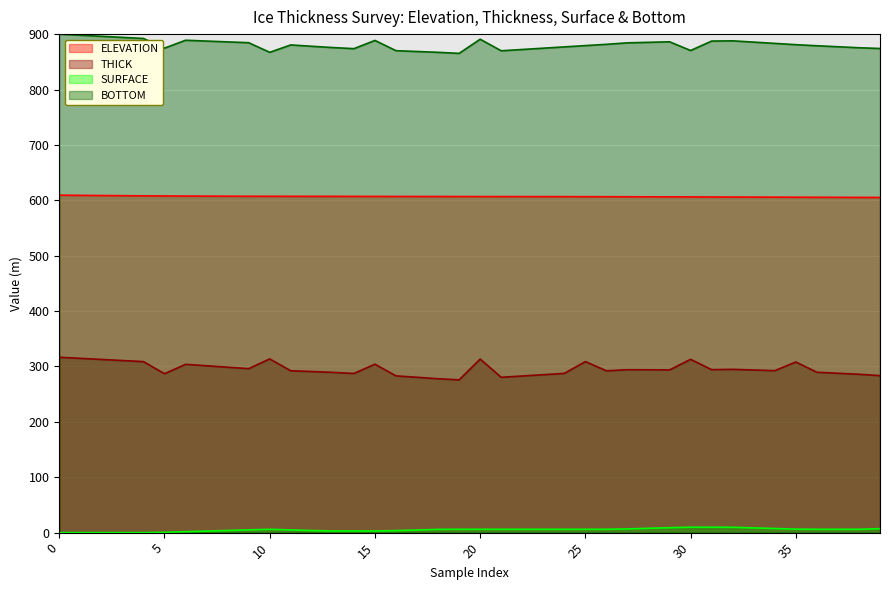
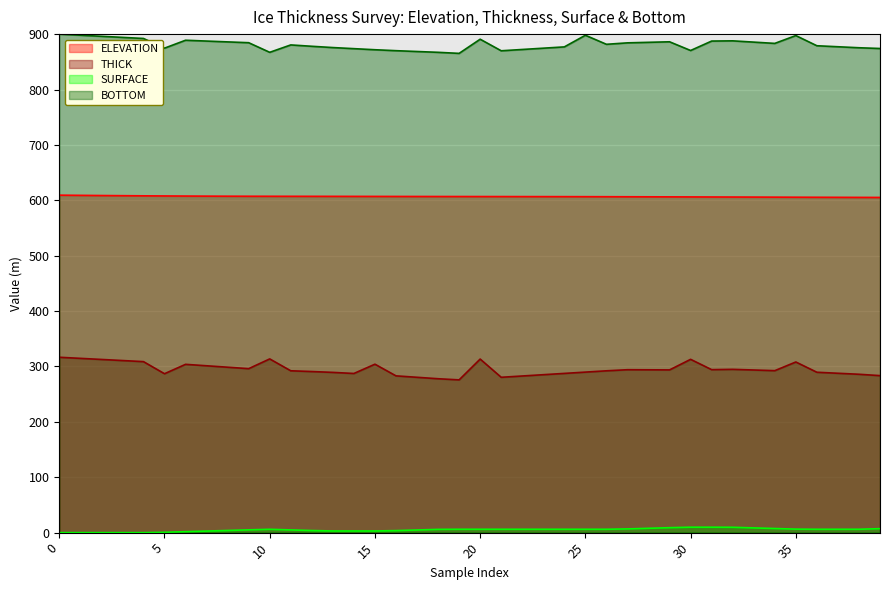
  {
    "ELEVATION": {
      "0": 610,
      "5": 610,
      "10": 610,
      "15": 610,
      "20": 610,
      "25": 610,
      "30": 610,
      "35": 610
    },
    "THICK": {
      "0": 320,
      "5": 290,
      "10": 310,
      "15": 300,
      "20": 310,
-     "25": 310,
+     "25": 290,
      "30": 310,
      "35": 310
    },
    "SURFACE": {
      "0": 0,
      "5": 0,
      "10": 10,
      "15": 0,
      "20": 10,
      "25": 10,
      "30": 10,
      "35": 10
    },
    "BOTTOM": {
      "0": 900,
      "5": 870,
      "10": 870,
-     "15": 890,
+     "15": 870,
      "20": 890,
-     "25": 880,
+     "25": 900,
      "30": 870,
-     "35": 880
+     "35": 900
    }
  }
